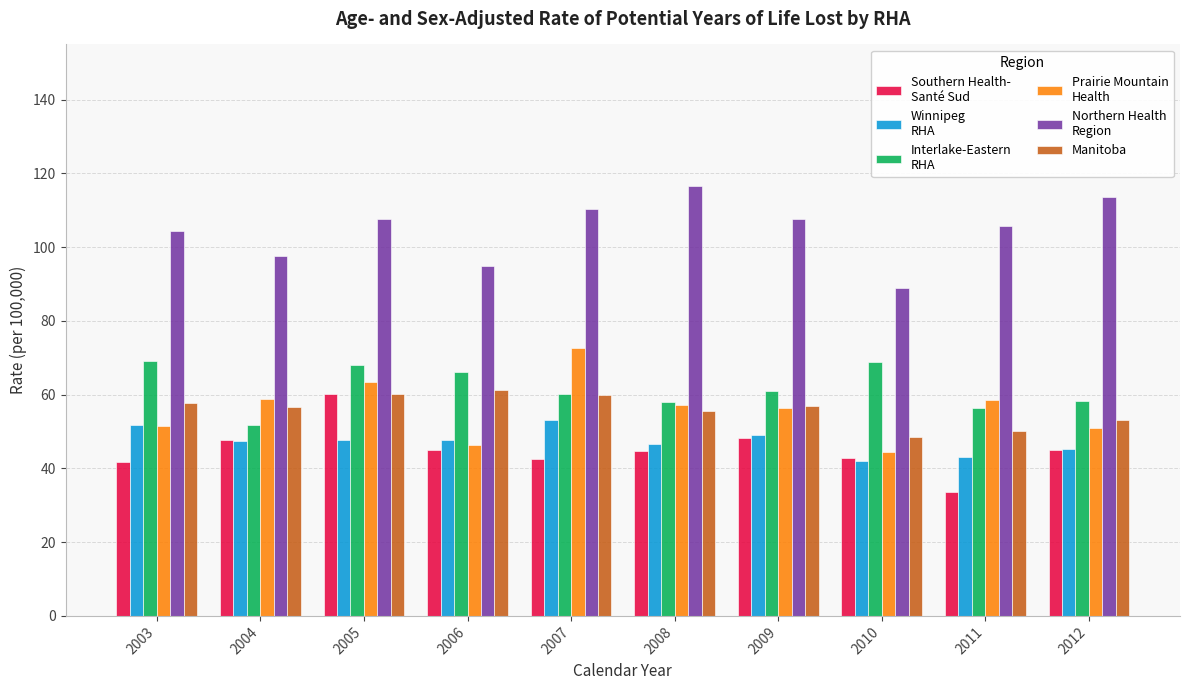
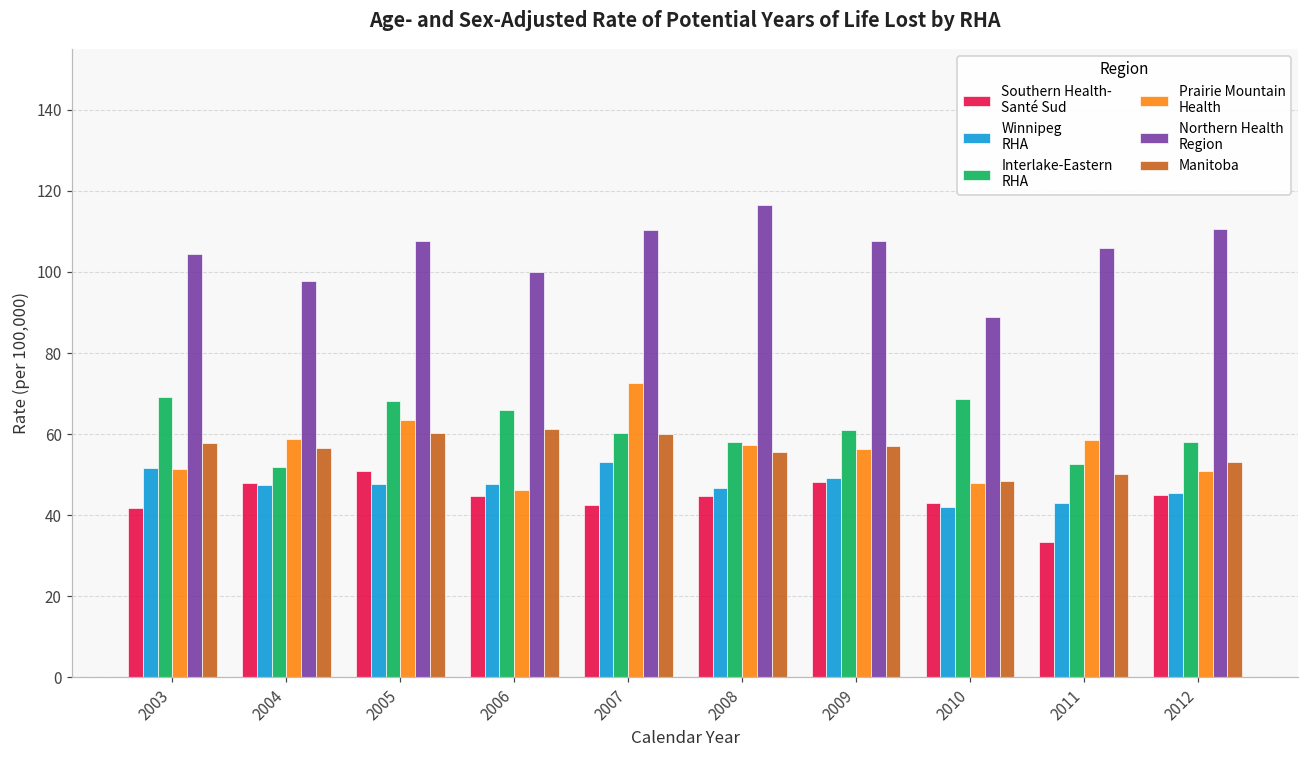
  {
    "Southern Health- Santé Sud": {
      "2003": 42,
      "2004": 48,
-     "2005": 60,
+     "2005": 51,
      "2006": 45,
      "2007": 43,
      "2008": 45,
      "2009": 48,
      "2010": 43,
      "2011": 33,
      "2012": 45
    },
    "Winnipeg RHA": {
      "2003": 52,
      "2004": 47,
      "2005": 48,
      "2006": 48,
      "2007": 53,
      "2008": 47,
      "2009": 49,
      "2010": 42,
      "2011": 43,
      "2012": 45
    },
    "Interlake-Eastern RHA": {
      "2003": 69,
      "2004": 52,
      "2005": 68,
      "2006": 66,
      "2007": 60,
      "2008": 58,
      "2009": 61,
      "2010": 69,
-     "2011": 56,
+     "2011": 53,
      "2012": 58
    },
    "Prairie Mountain Health": {
      "2003": 51,
      "2004": 59,
      "2005": 64,
      "2006": 46,
      "2007": 73,
      "2008": 57,
      "2009": 56,
-     "2010": 45,
+     "2010": 48,
      "2011": 58,
      "2012": 51
    },
    "Northern Health Region": {
      "2003": 104,
      "2004": 98,
      "2005": 108,
-     "2006": 95,
+     "2006": 100,
      "2007": 110,
      "2008": 117,
      "2009": 108,
      "2010": 89,
      "2011": 106,
-     "2012": 114
+     "2012": 111
    },
    "Manitoba": {
      "2003": 58,
      "2004": 57,
      "2005": 60,
      "2006": 61,
      "2007": 60,
      "2008": 56,
      "2009": 57,
      "2010": 49,
      "2011": 50,
      "2012": 53
    }
  }
